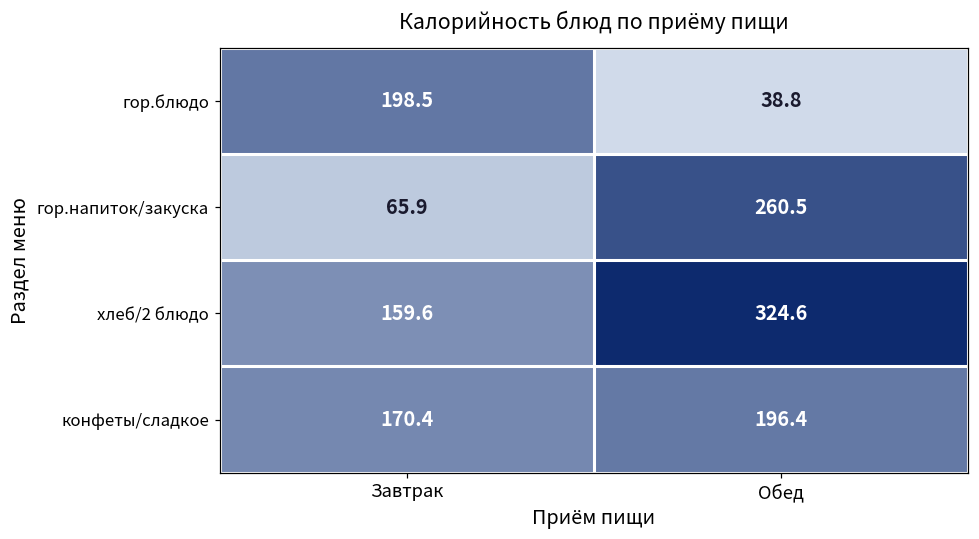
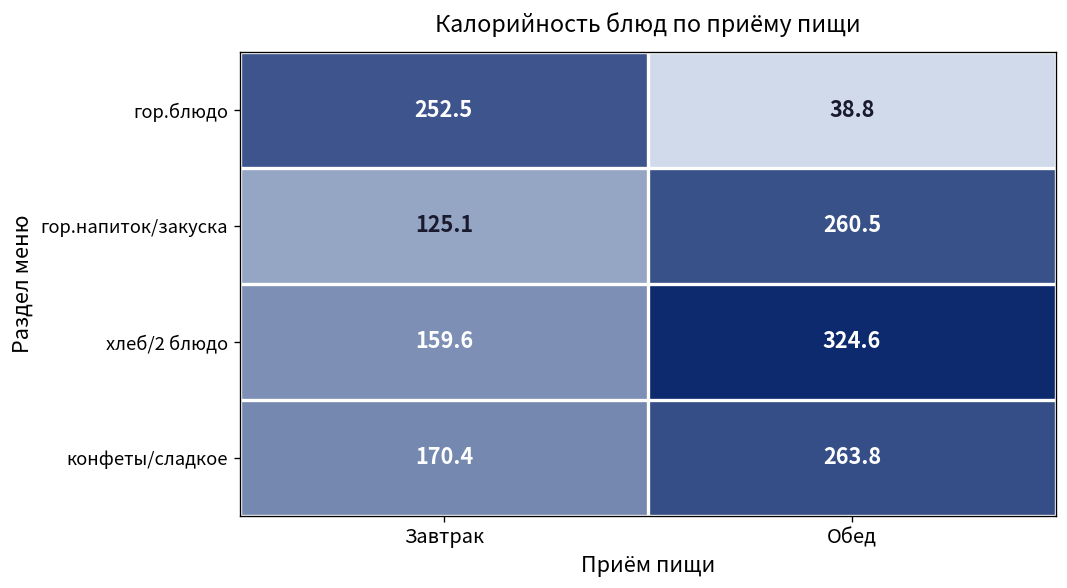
  {
    "гор.блюдо": {
-     "Завтрак": 198.5,
+     "Завтрак": 252.5,
      "Обед": 38.8
    },
    "гор.напиток/закуска": {
-     "Завтрак": 65.9,
+     "Завтрак": 125.1,
      "Обед": 260.5
    },
    "хлеб/2 блюдо": {
      "Завтрак": 159.6,
      "Обед": 324.6
    },
    "конфеты/сладкое": {
      "Завтрак": 170.4,
-     "Обед": 196.4
+     "Обед": 263.8
    }
  }
